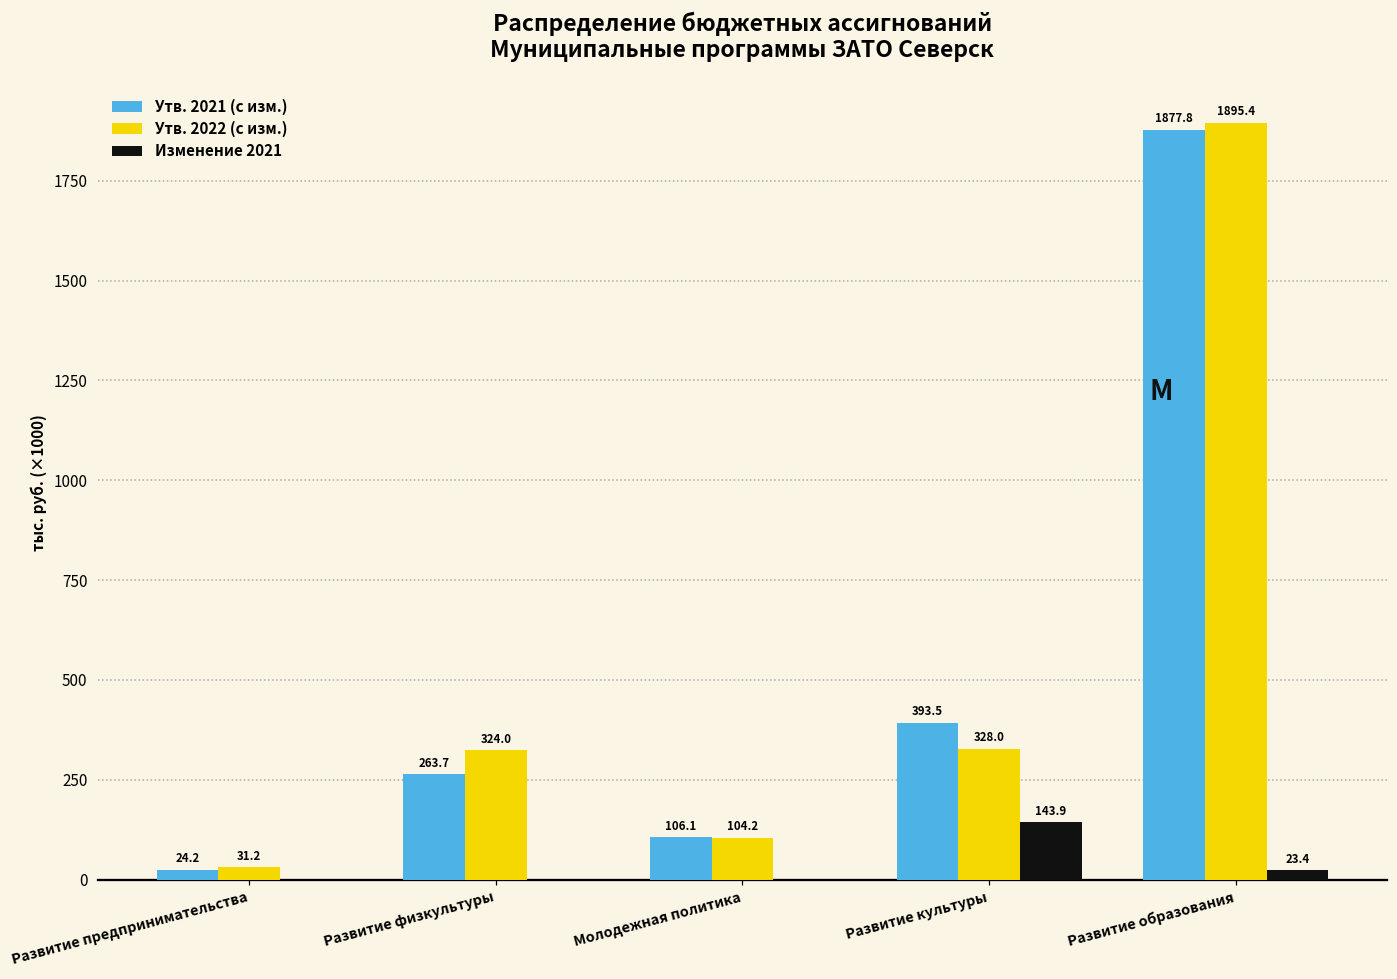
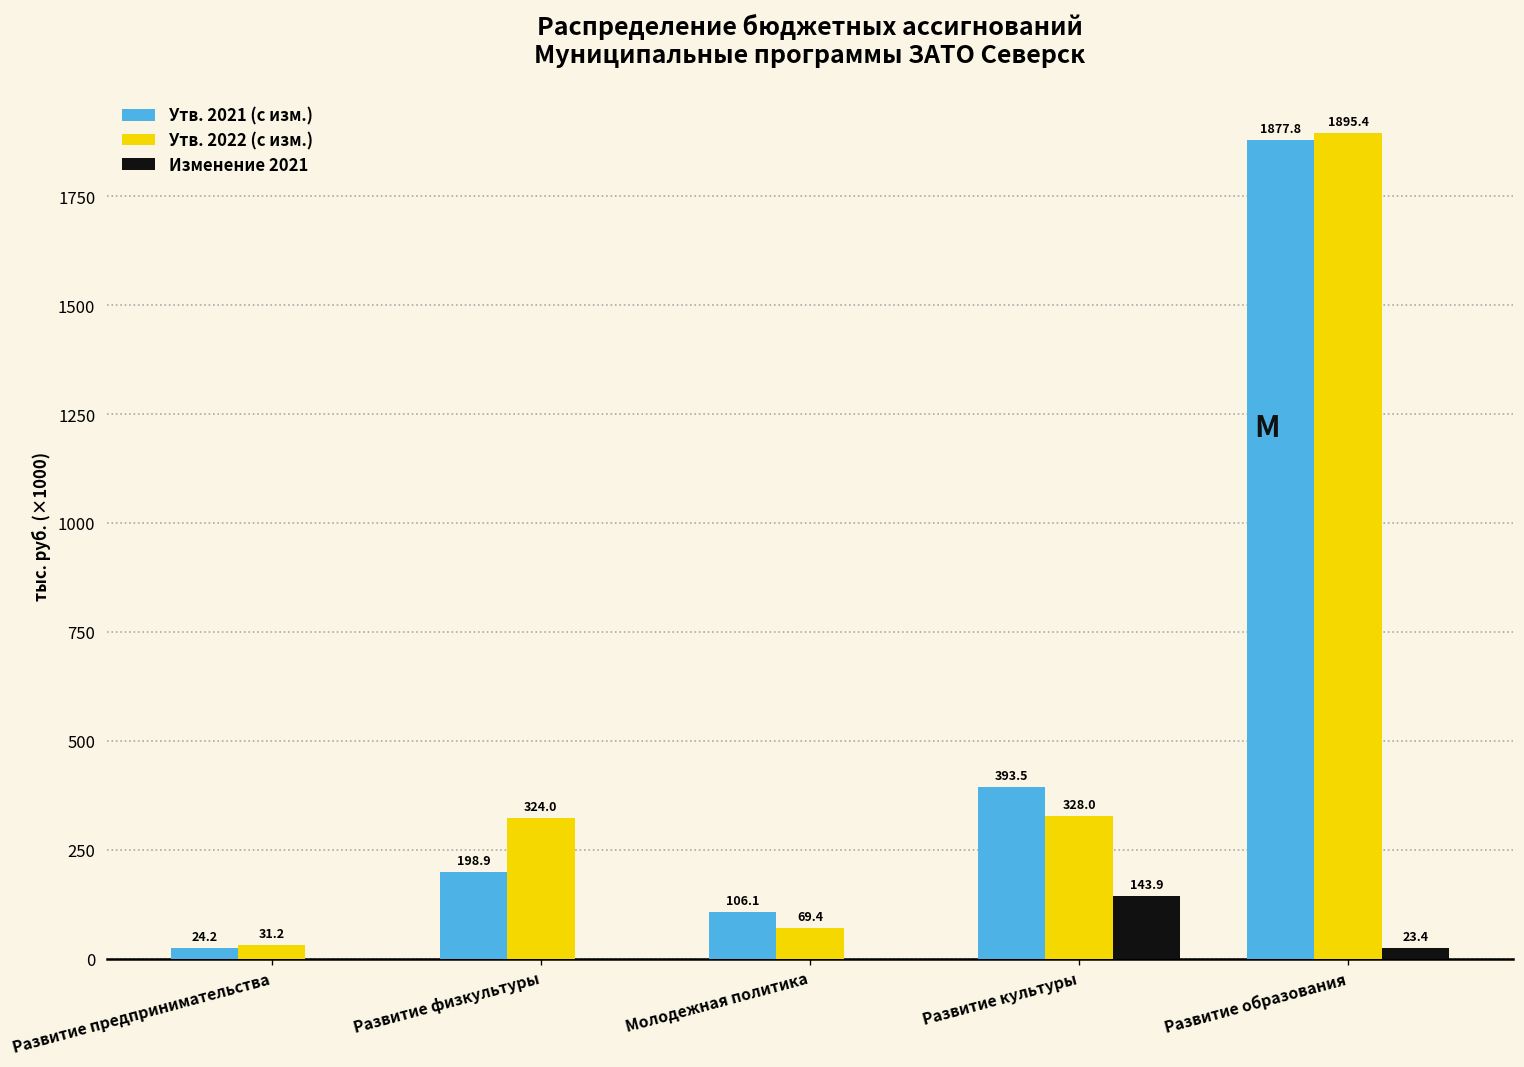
  {
    "Утв. 2021 (с изм.)": {
      "Развитие предпринимательства": 24.2,
-     "Развитие физкультуры": 263.7,
+     "Развитие физкультуры": 198.9,
      "Молодежная политика": 106.1,
      "Развитие культуры": 393.5,
      "Развитие образования": 1877.8
    },
    "Утв. 2022 (с изм.)": {
      "Развитие предпринимательства": 31.2,
      "Развитие физкультуры": 324.0,
-     "Молодежная политика": 104.2,
+     "Молодежная политика": 69.4,
      "Развитие культуры": 328.0,
      "Развитие образования": 1895.4
    },
    "Изменение 2021": {
      "Развитие культуры": 143.9,
      "Развитие образования": 23.4
    }
  }
